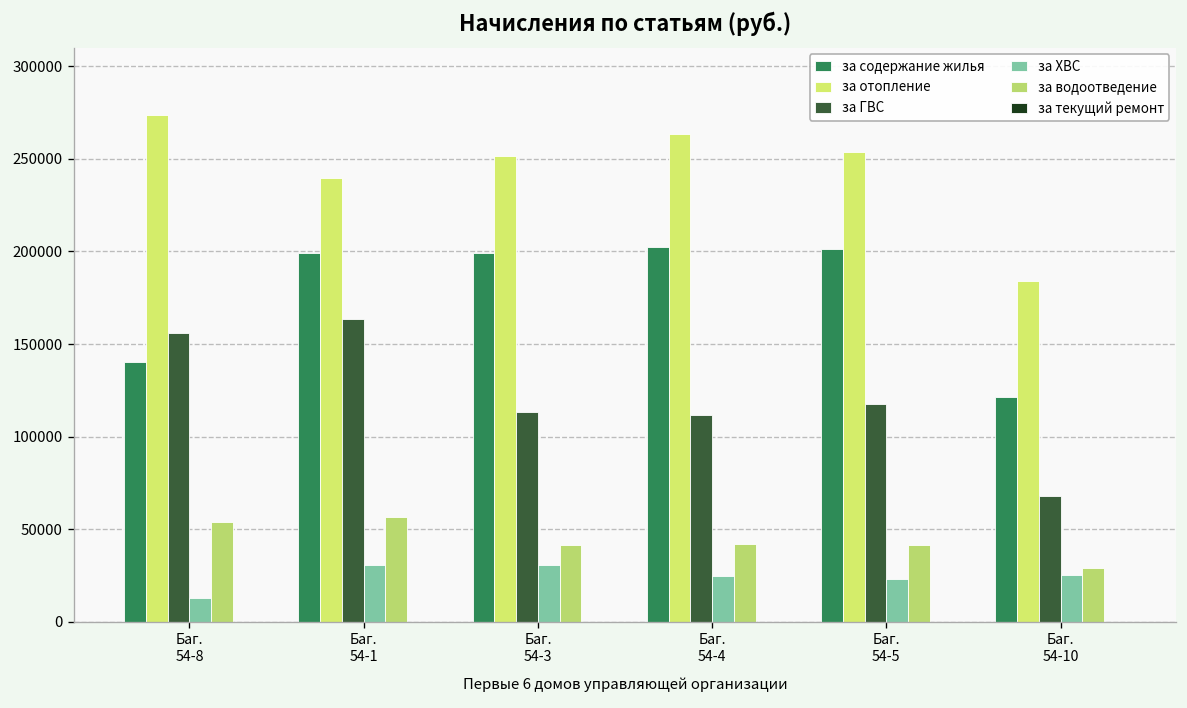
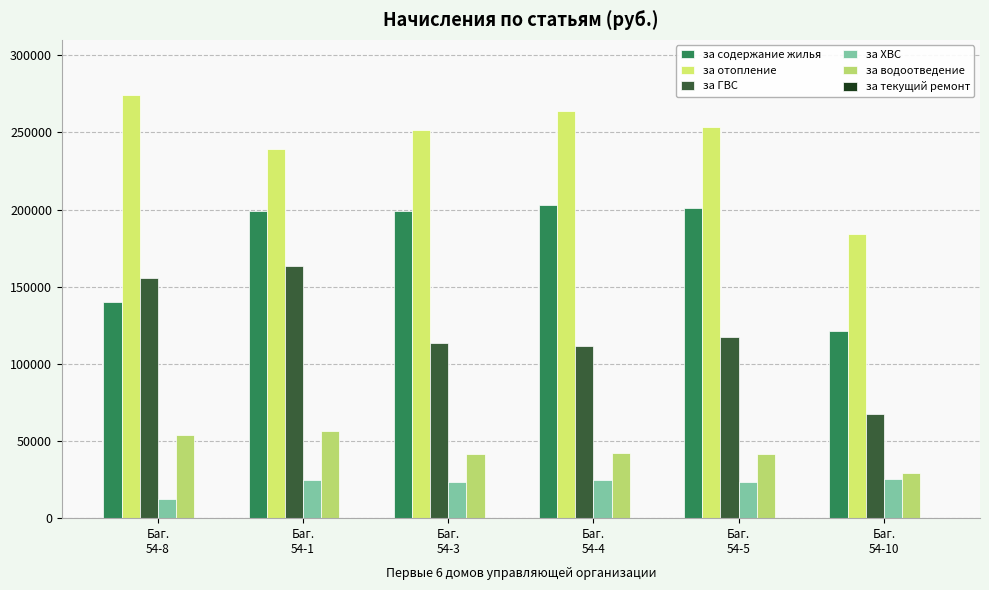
  {
    "за ХВС": {
      "Баг. 54-8": 13000,
-     "Баг. 54-1": 30000,
-     "Баг. 54-3": 31000,
+     "Баг. 54-1": 25000,
+     "Баг. 54-3": 24000,
      "Баг. 54-4": 25000,
      "Баг. 54-5": 23000,
      "Баг. 54-10": 25000
    }
  }
